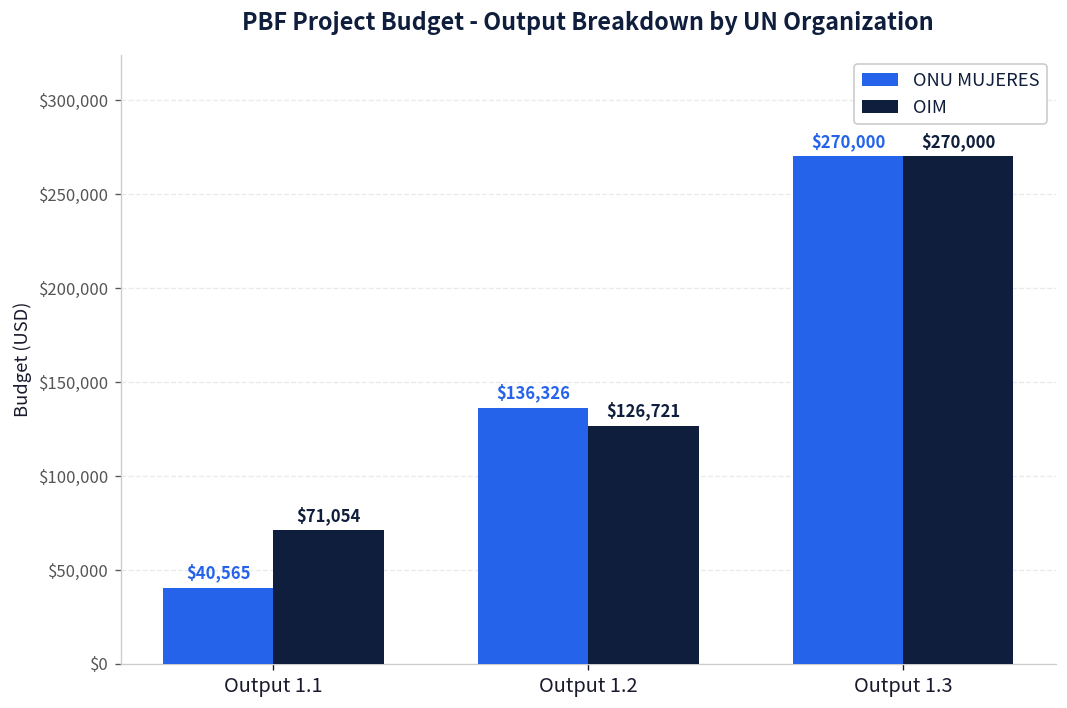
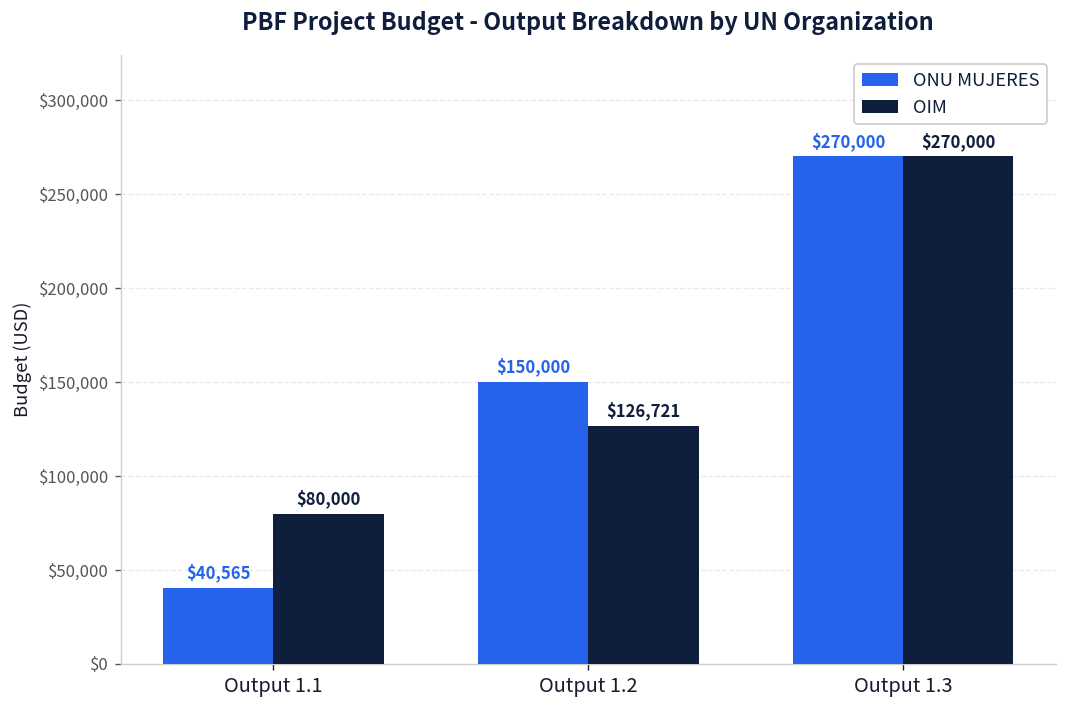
  {
    "ONU MUJERES": {
      "Output 1.1": "$40,565",
-     "Output 1.2": "$136,326",
+     "Output 1.2": "$150,000",
      "Output 1.3": "$270,000"
    },
    "OIM": {
-     "Output 1.1": "$71,054",
+     "Output 1.1": "$80,000",
      "Output 1.2": "$126,721",
      "Output 1.3": "$270,000"
    }
  }
